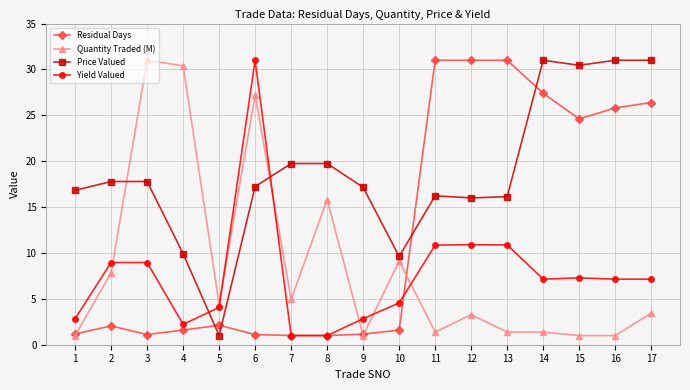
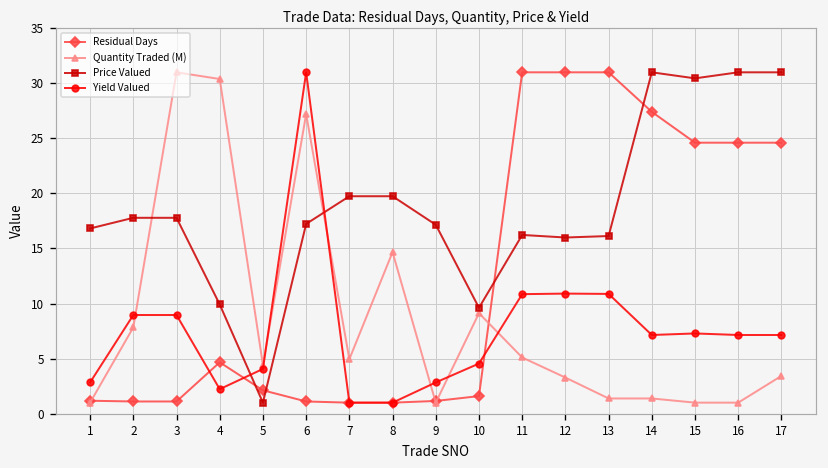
  {
    "Residual Days": {
-     "2": 2,
+     "2": 1,
      "3": 1,
-     "4": 2,
+     "4": 5,
      "5": 2,
      "6": 1,
      "10": 2,
      "11": 31,
      "12": 31,
      "13": 31,
      "14": 27,
      "15": 25,
-     "16": 26,
-     "17": 26
+     "16": 25,
+     "17": 25
    },
    "Quantity Traded (M)": {
      "2": 8,
      "4": 30,
      "5": 4,
      "6": 27,
      "7": 5,
-     "8": 16,
+     "8": 15,
      "10": 9,
-     "11": 1,
+     "11": 5,
      "12": 3,
      "13": 1,
      "14": 1,
      "15": 1,
      "16": 1,
      "17": 3
    }
  }
